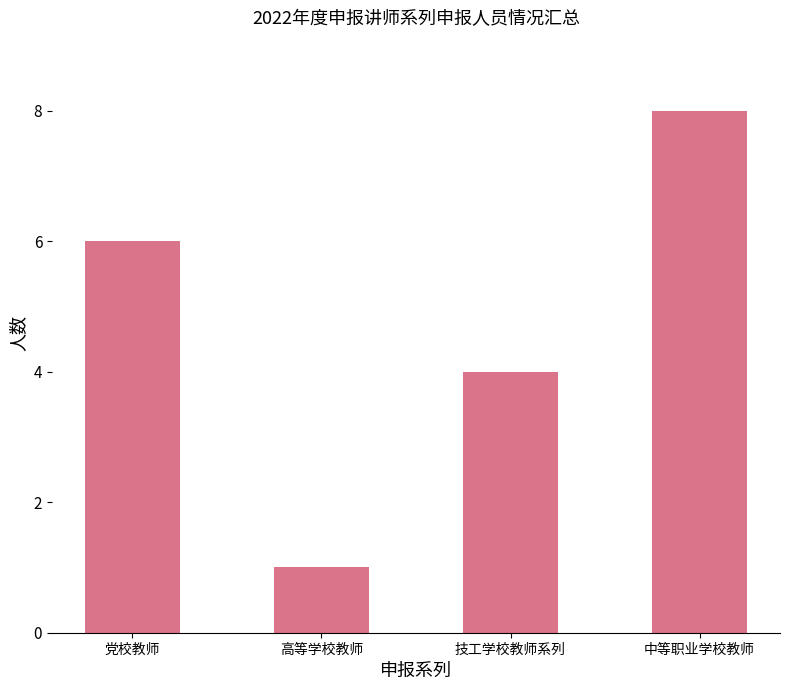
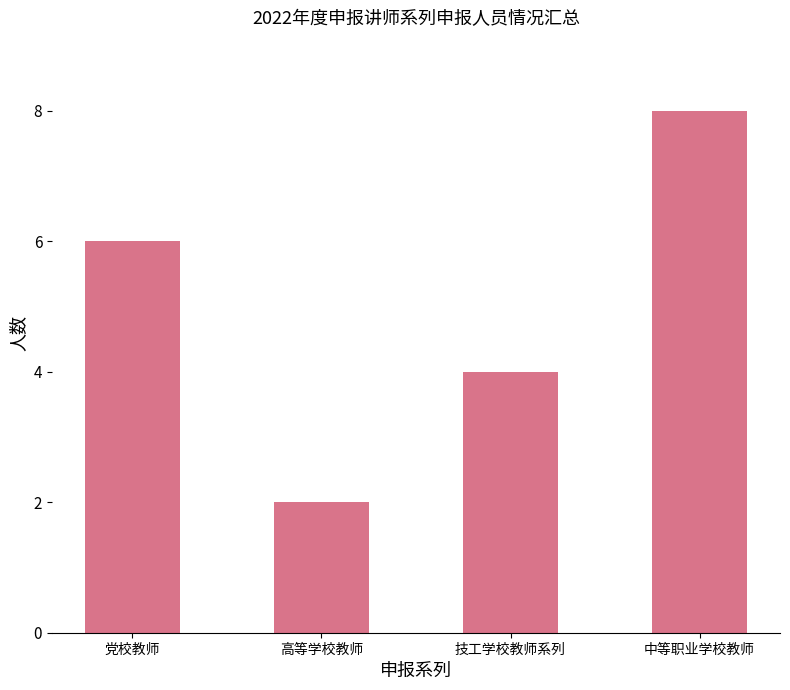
  {
    "党校教师": 6,
-   "高等学校教师": 1,
+   "高等学校教师": 2,
    "技工学校教师系列": 4,
    "中等职业学校教师": 8
  }
